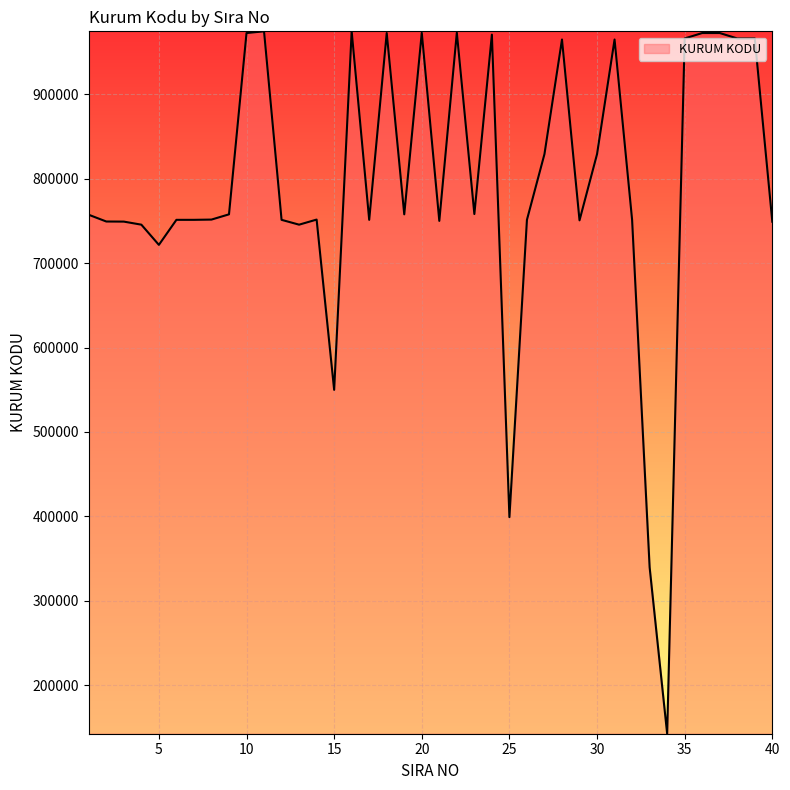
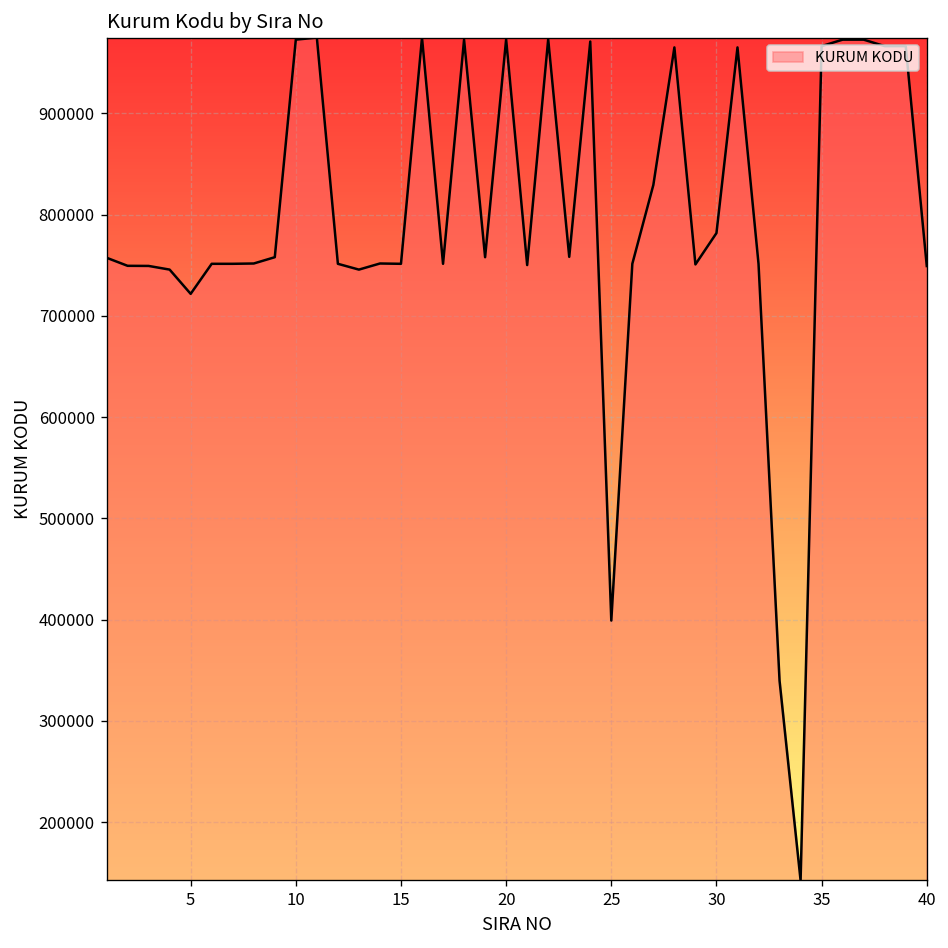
  {
    "5": 720000,
    "10": 970000,
-   "15": 550000,
+   "15": 750000,
    "20": 970000,
    "25": 400000,
-   "30": 830000,
+   "30": 780000,
    "40": 750000
  }
